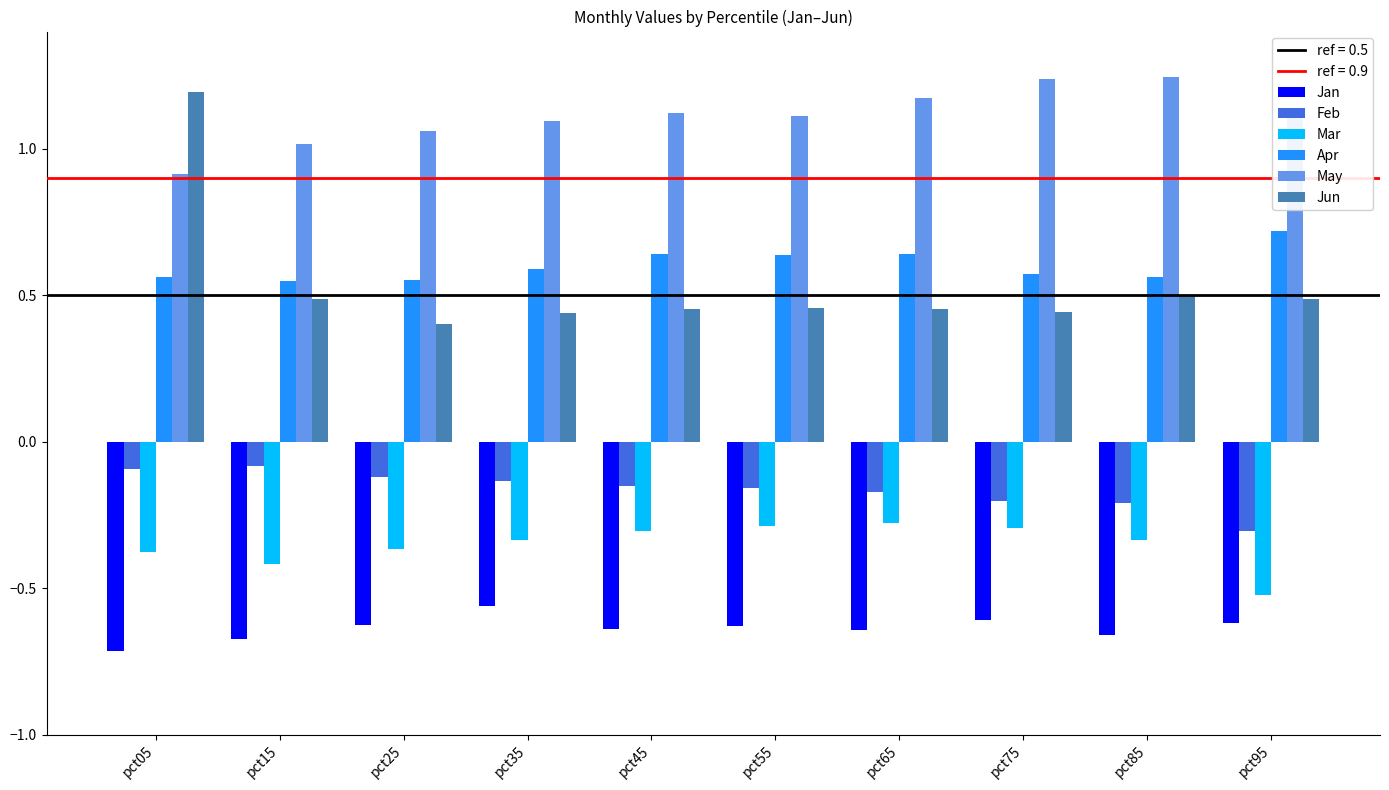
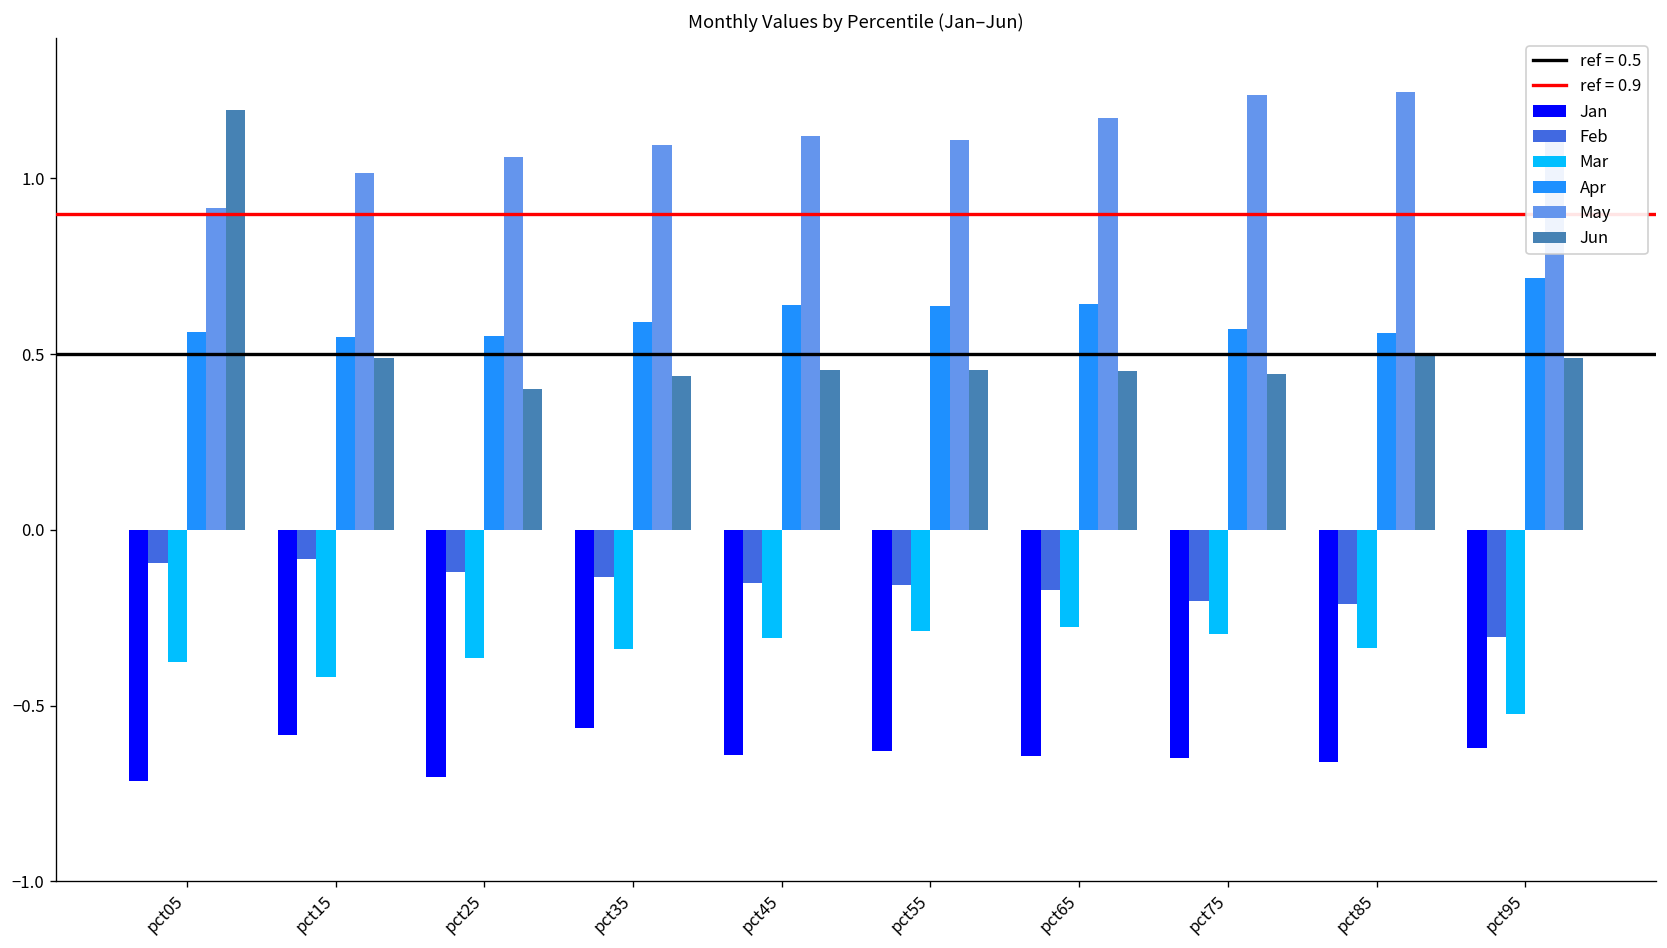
  {
    "Jan": {
      "pct05": -0.71,
-     "pct15": -0.67,
-     "pct25": -0.62,
+     "pct15": -0.58,
+     "pct25": -0.70,
      "pct35": -0.56,
      "pct45": -0.64,
      "pct55": -0.63,
      "pct65": -0.64,
-     "pct75": -0.61,
+     "pct75": -0.65,
      "pct85": -0.66,
      "pct95": -0.62
    }
  }
